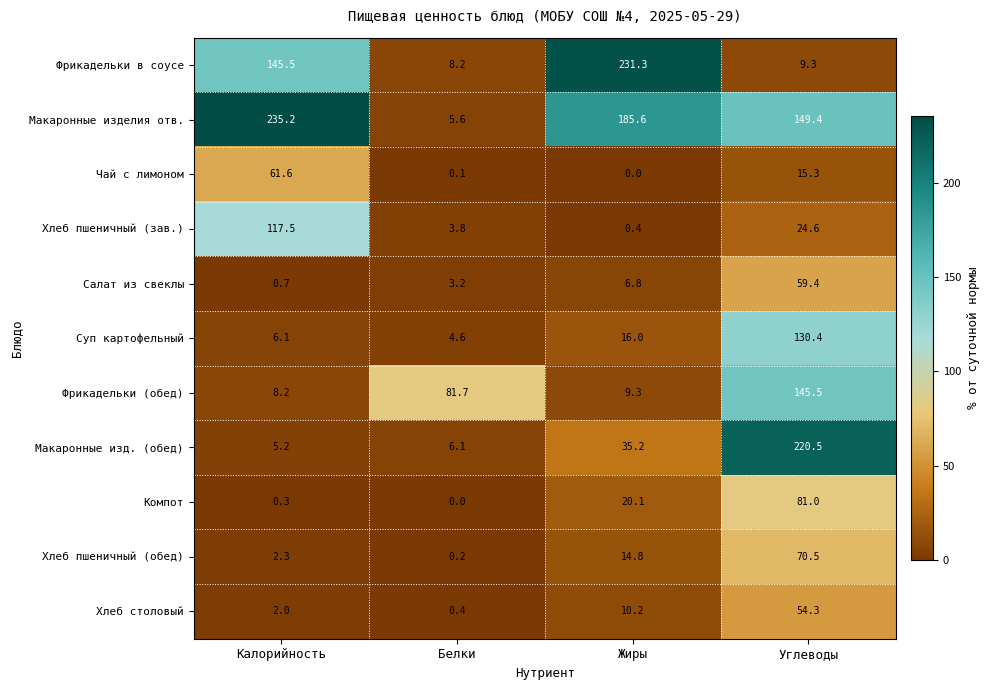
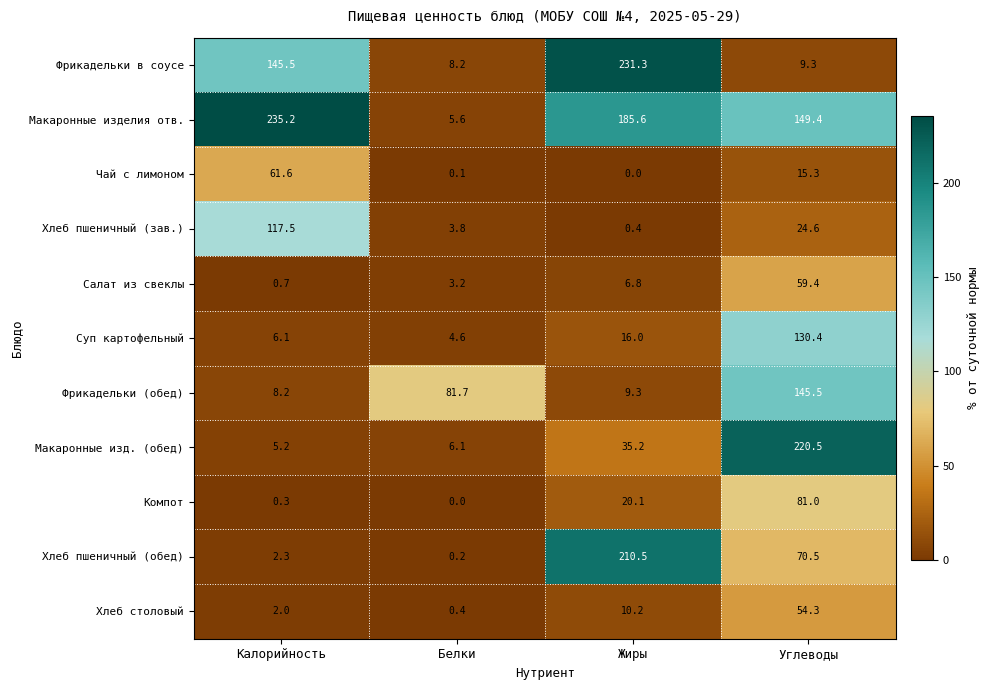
  {
    "Фрикадельки в соусе": {
      "Калорийность": 145.5,
      "Белки": 8.2,
      "Жиры": 231.3,
      "Углеводы": 9.3
    },
    "Макаронные изделия отв.": {
      "Калорийность": 235.2,
      "Белки": 5.6,
      "Жиры": 185.6,
      "Углеводы": 149.4
    },
    "Чай с лимоном": {
      "Калорийность": 61.6,
      "Белки": 0.1,
      "Жиры": 0.0,
      "Углеводы": 15.3
    },
    "Хлеб пшеничный (зав.)": {
      "Калорийность": 117.5,
      "Белки": 3.8,
      "Жиры": 0.4,
      "Углеводы": 24.6
    },
    "Салат из свеклы": {
      "Калорийность": 0.7,
      "Белки": 3.2,
      "Жиры": 6.8,
      "Углеводы": 59.4
    },
    "Суп картофельный": {
      "Калорийность": 6.1,
      "Белки": 4.6,
      "Жиры": 16.0,
      "Углеводы": 130.4
    },
    "Фрикадельки (обед)": {
      "Калорийность": 8.2,
      "Белки": 81.7,
      "Жиры": 9.3,
      "Углеводы": 145.5
    },
    "Макаронные изд. (обед)": {
      "Калорийность": 5.2,
      "Белки": 6.1,
      "Жиры": 35.2,
      "Углеводы": 220.5
    },
    "Компот": {
      "Калорийность": 0.3,
      "Белки": 0.0,
      "Жиры": 20.1,
      "Углеводы": 81.0
    },
    "Хлеб пшеничный (обед)": {
      "Калорийность": 2.3,
      "Белки": 0.2,
-     "Жиры": 14.8,
+     "Жиры": 210.5,
      "Углеводы": 70.5
    },
    "Хлеб столовый": {
      "Калорийность": 2.0,
      "Белки": 0.4,
      "Жиры": 10.2,
      "Углеводы": 54.3
    }
  }
